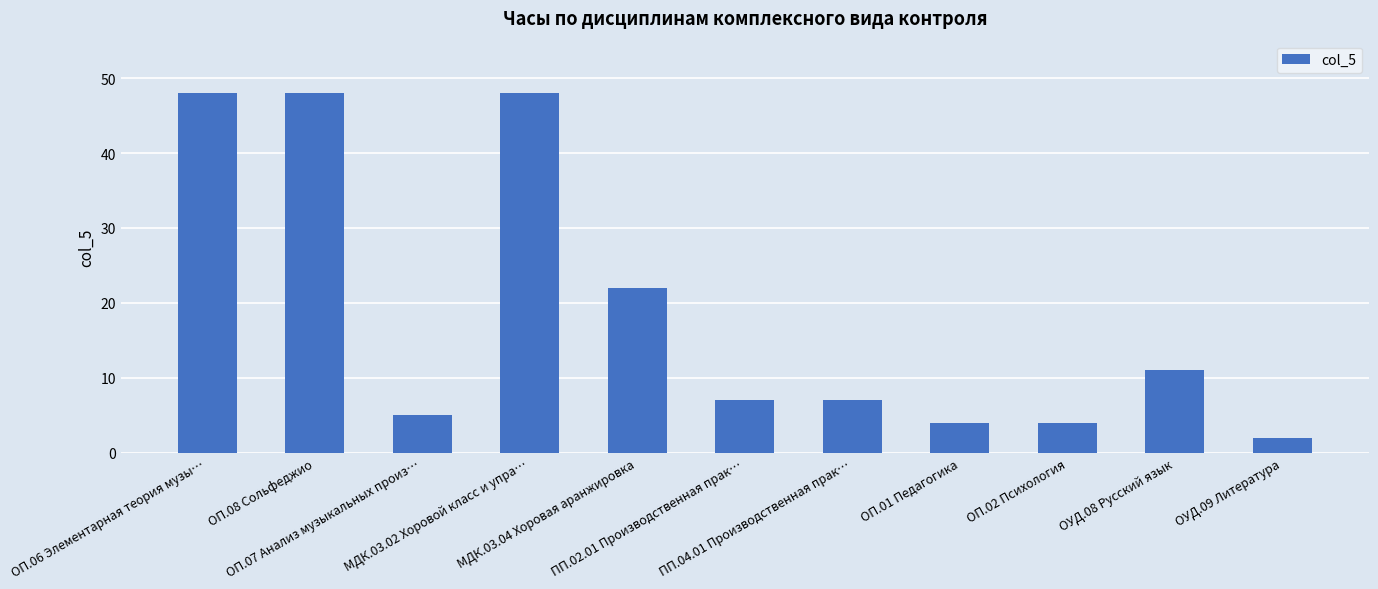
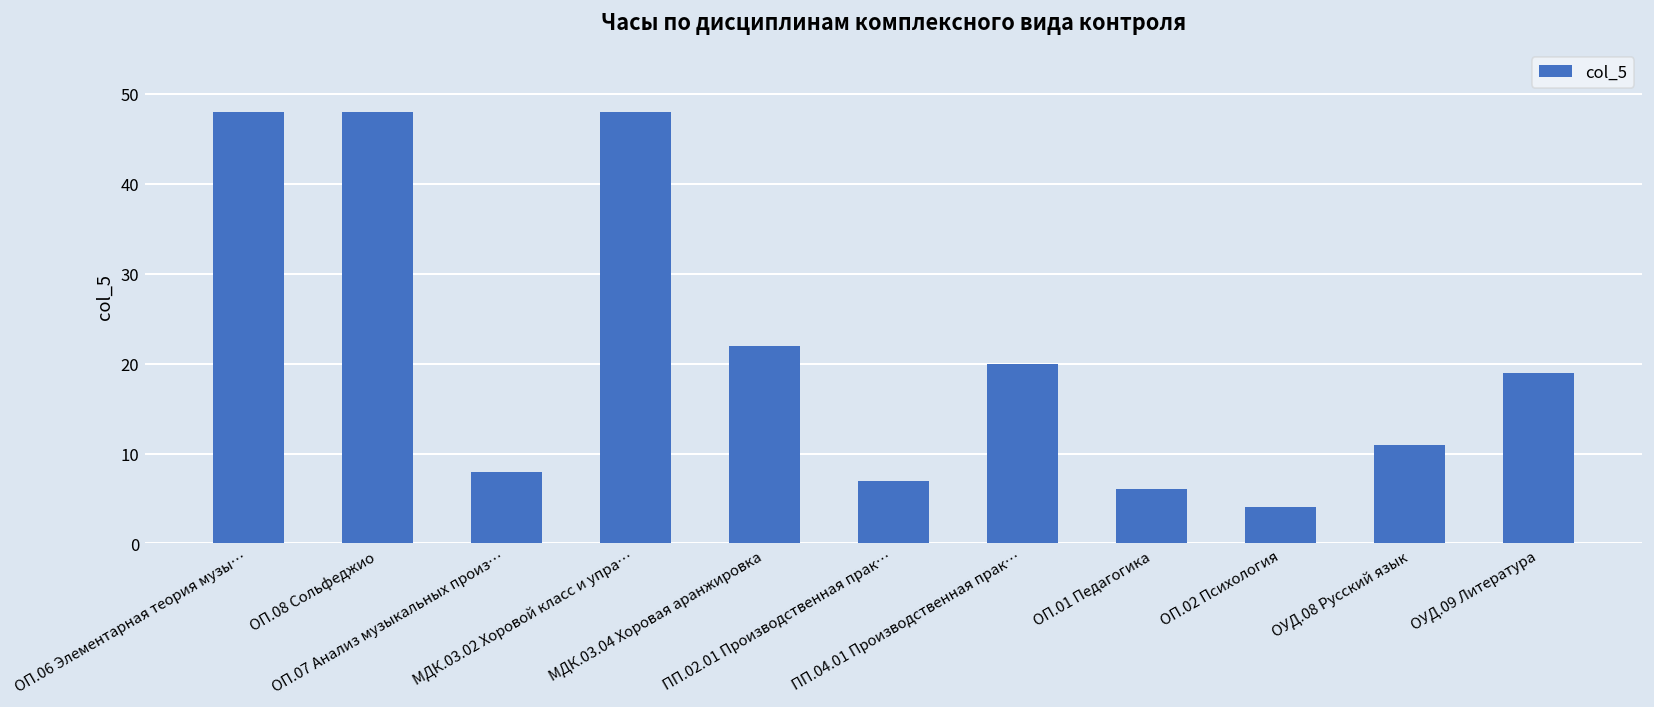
  {
    "ОП.06 Элементарная теория музы…": 48,
    "ОП.08 Сольфеджио": 48,
-   "ОП.07 Анализ музыкальных произ…": 5,
+   "ОП.07 Анализ музыкальных произ…": 8,
    "МДК.03.02 Хоровой класс и упра…": 48,
    "МДК.03.04 Хоровая аранжировка": 22,
    "ПП.02.01 Производственная прак…": 7,
-   "ПП.04.01 Производственная прак…": 7,
-   "ОП.01 Педагогика": 4,
+   "ПП.04.01 Производственная прак…": 20,
+   "ОП.01 Педагогика": 6,
    "ОП.02 Психология": 4,
    "ОУД.08 Русский язык": 11,
-   "ОУД.09 Литература": 2
+   "ОУД.09 Литература": 19
  }
